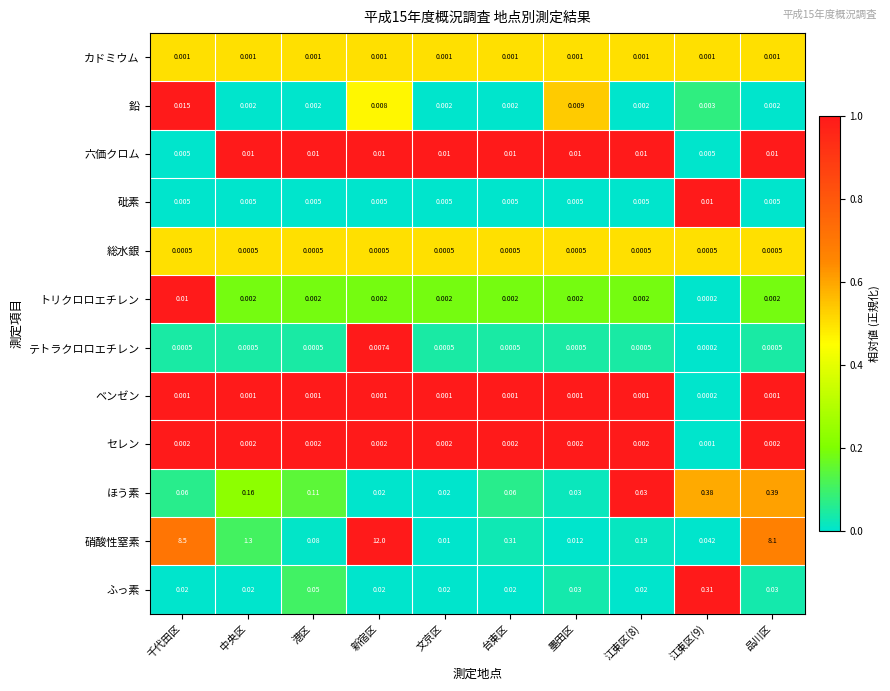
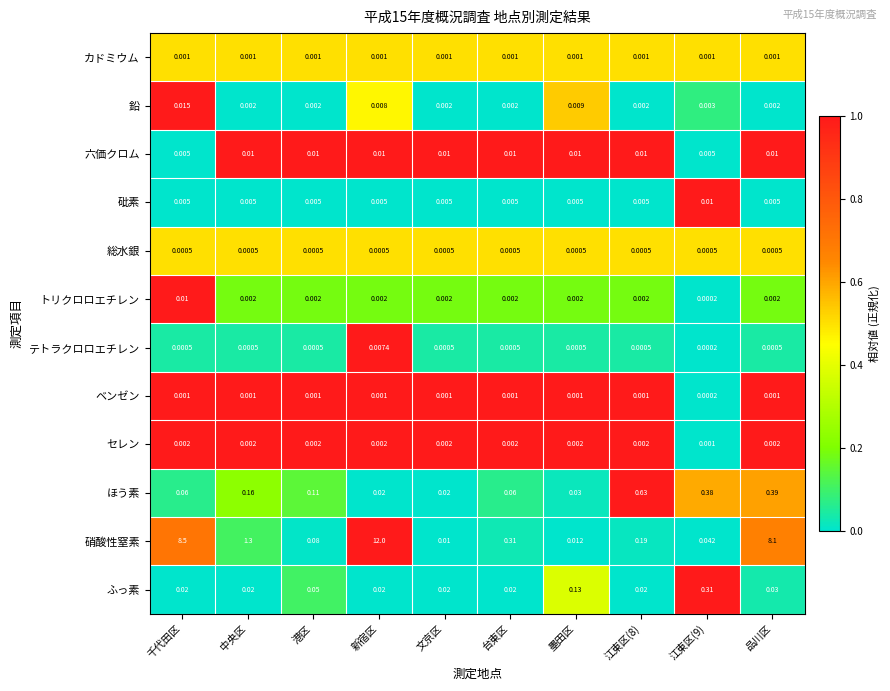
  {
    "カドミウム": {
      "千代田区": 0.001,
      "中央区": 0.001,
      "港区": 0.001,
      "新宿区": 0.001,
      "文京区": 0.001,
      "台東区": 0.001,
      "墨田区": 0.001,
      "江東区(8)": 0.001,
      "江東区(9)": 0.001,
      "品川区": 0.001
    },
    "鉛": {
      "千代田区": 0.015,
      "中央区": 0.002,
      "港区": 0.002,
      "新宿区": 0.008,
      "文京区": 0.002,
      "台東区": 0.002,
      "墨田区": 0.009,
      "江東区(8)": 0.002,
      "江東区(9)": 0.003,
      "品川区": 0.002
    },
    "六価クロム": {
      "千代田区": 0.005,
      "中央区": 0.01,
      "港区": 0.01,
      "新宿区": 0.01,
      "文京区": 0.01,
      "台東区": 0.01,
      "墨田区": 0.01,
      "江東区(8)": 0.01,
      "江東区(9)": 0.005,
      "品川区": 0.01
    },
    "砒素": {
      "千代田区": 0.005,
      "中央区": 0.005,
      "港区": 0.005,
      "新宿区": 0.005,
      "文京区": 0.005,
      "台東区": 0.005,
      "墨田区": 0.005,
      "江東区(8)": 0.005,
      "江東区(9)": 0.01,
      "品川区": 0.005
    },
    "総水銀": {
      "千代田区": 0.0005,
      "中央区": 0.0005,
      "港区": 0.0005,
      "新宿区": 0.0005,
      "文京区": 0.0005,
      "台東区": 0.0005,
      "墨田区": 0.0005,
      "江東区(8)": 0.0005,
      "江東区(9)": 0.0005,
      "品川区": 0.0005
    },
    "トリクロロエチレン": {
      "千代田区": 0.01,
      "中央区": 0.002,
      "港区": 0.002,
      "新宿区": 0.002,
      "文京区": 0.002,
      "台東区": 0.002,
      "墨田区": 0.002,
      "江東区(8)": 0.002,
      "江東区(9)": 0.0002,
      "品川区": 0.002
    },
    "テトラクロロエチレン": {
      "千代田区": 0.0005,
      "中央区": 0.0005,
      "港区": 0.0005,
      "新宿区": 0.0074,
      "文京区": 0.0005,
      "台東区": 0.0005,
      "墨田区": 0.0005,
      "江東区(8)": 0.0005,
      "江東区(9)": 0.0002,
      "品川区": 0.0005
    },
    "ベンゼン": {
      "千代田区": 0.001,
      "中央区": 0.001,
      "港区": 0.001,
      "新宿区": 0.001,
      "文京区": 0.001,
      "台東区": 0.001,
      "墨田区": 0.001,
      "江東区(8)": 0.001,
      "江東区(9)": 0.0002,
      "品川区": 0.001
    },
    "セレン": {
      "千代田区": 0.002,
      "中央区": 0.002,
      "港区": 0.002,
      "新宿区": 0.002,
      "文京区": 0.002,
      "台東区": 0.002,
      "墨田区": 0.002,
      "江東区(8)": 0.002,
      "江東区(9)": 0.001,
      "品川区": 0.002
    },
    "ほう素": {
      "千代田区": 0.06,
      "中央区": 0.16,
      "港区": 0.11,
      "新宿区": 0.02,
      "文京区": 0.02,
      "台東区": 0.06,
      "墨田区": 0.03,
      "江東区(8)": 0.63,
      "江東区(9)": 0.38,
      "品川区": 0.39
    },
    "硝酸性窒素": {
      "千代田区": 8.5,
      "中央区": 1.3,
      "港区": 0.08,
      "新宿区": 12.0,
      "文京区": 0.01,
      "台東区": 0.31,
      "墨田区": 0.012,
      "江東区(8)": 0.19,
      "江東区(9)": 0.042,
      "品川区": 8.1
    },
    "ふっ素": {
      "千代田区": 0.02,
      "中央区": 0.02,
      "港区": 0.05,
      "新宿区": 0.02,
      "文京区": 0.02,
      "台東区": 0.02,
-     "墨田区": 0.03,
+     "墨田区": 0.13,
      "江東区(8)": 0.02,
      "江東区(9)": 0.31,
      "品川区": 0.03
    }
  }
